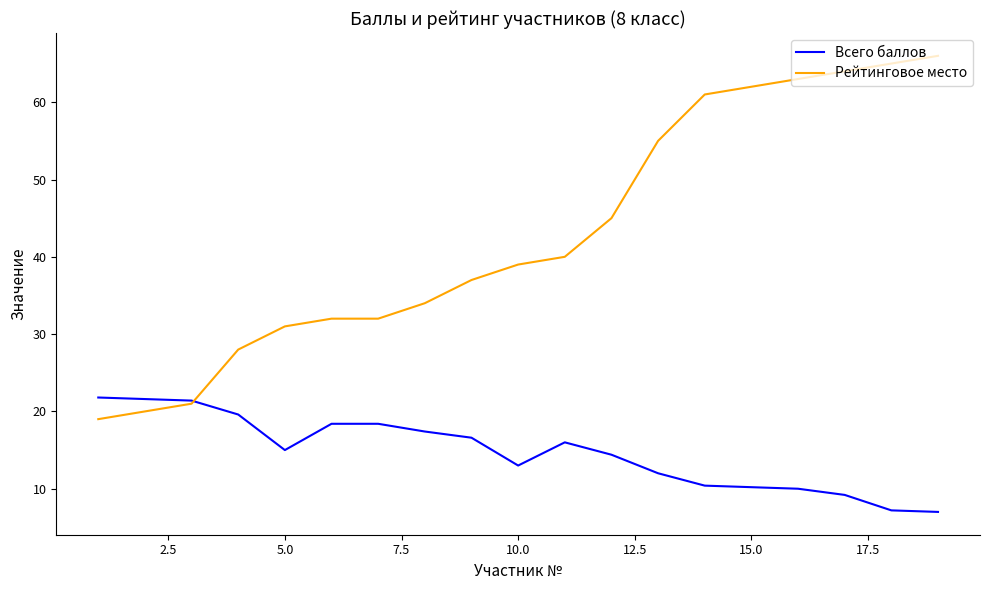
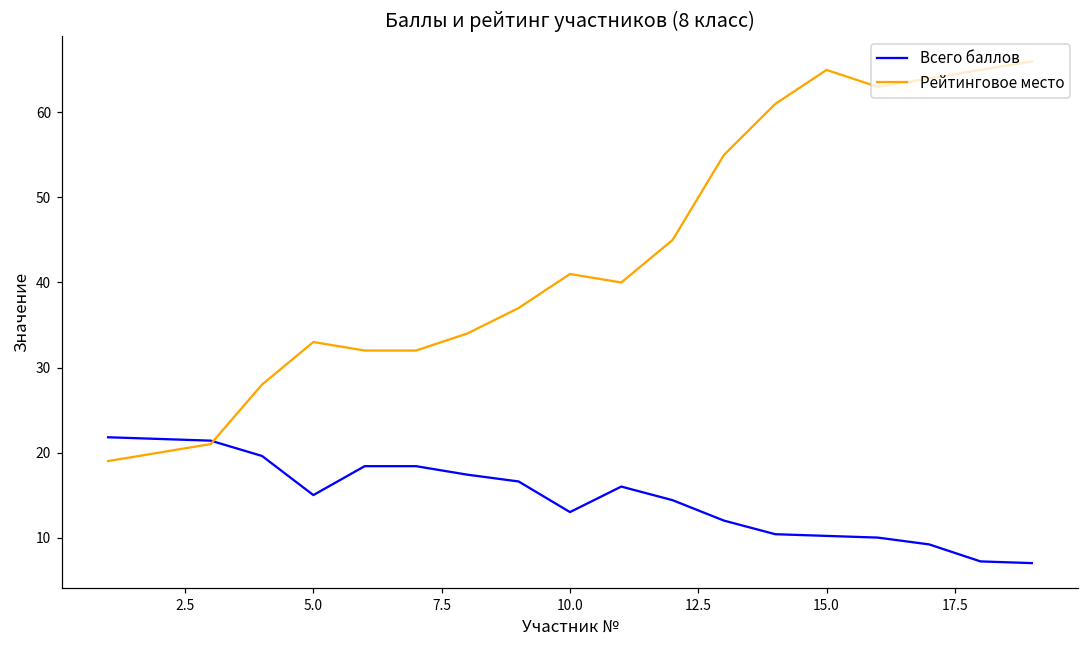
  {
    "Всего баллов": {
      "5.0": 15,
      "10.0": 13,
      "15.0": 10
    },
    "Рейтинговое место": {
-     "5.0": 31,
-     "10.0": 39,
-     "15.0": 62
+     "5.0": 33,
+     "10.0": 41,
+     "15.0": 65
    }
  }
